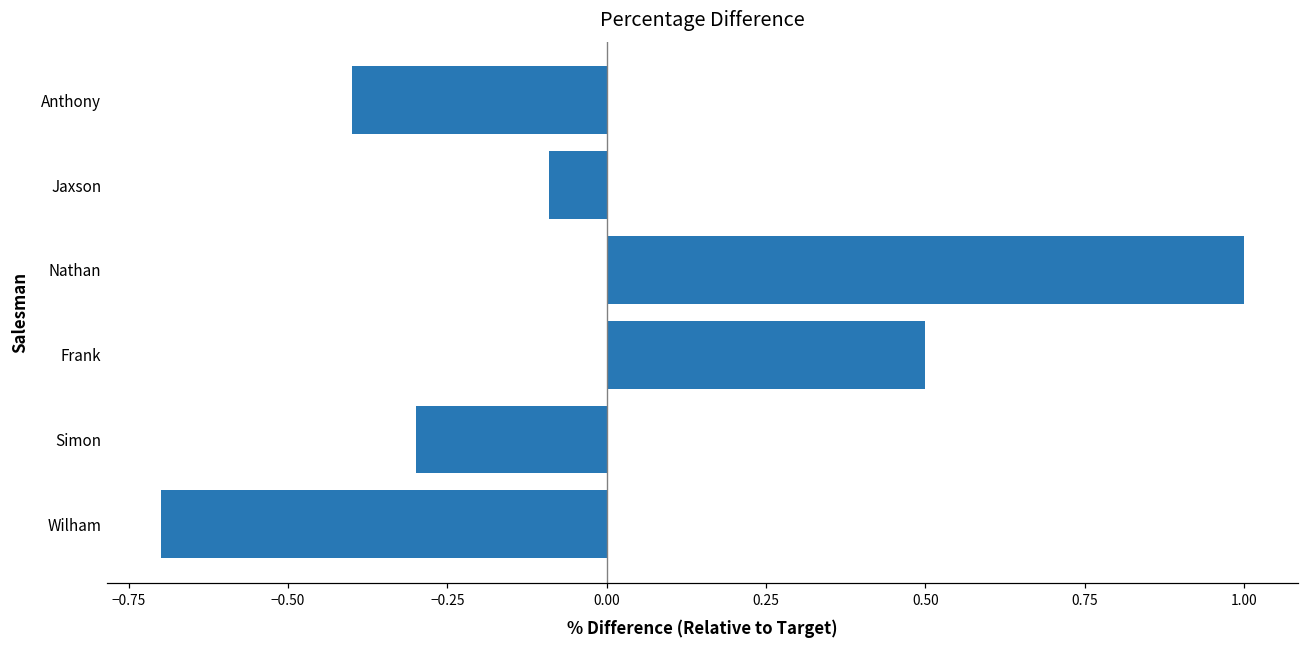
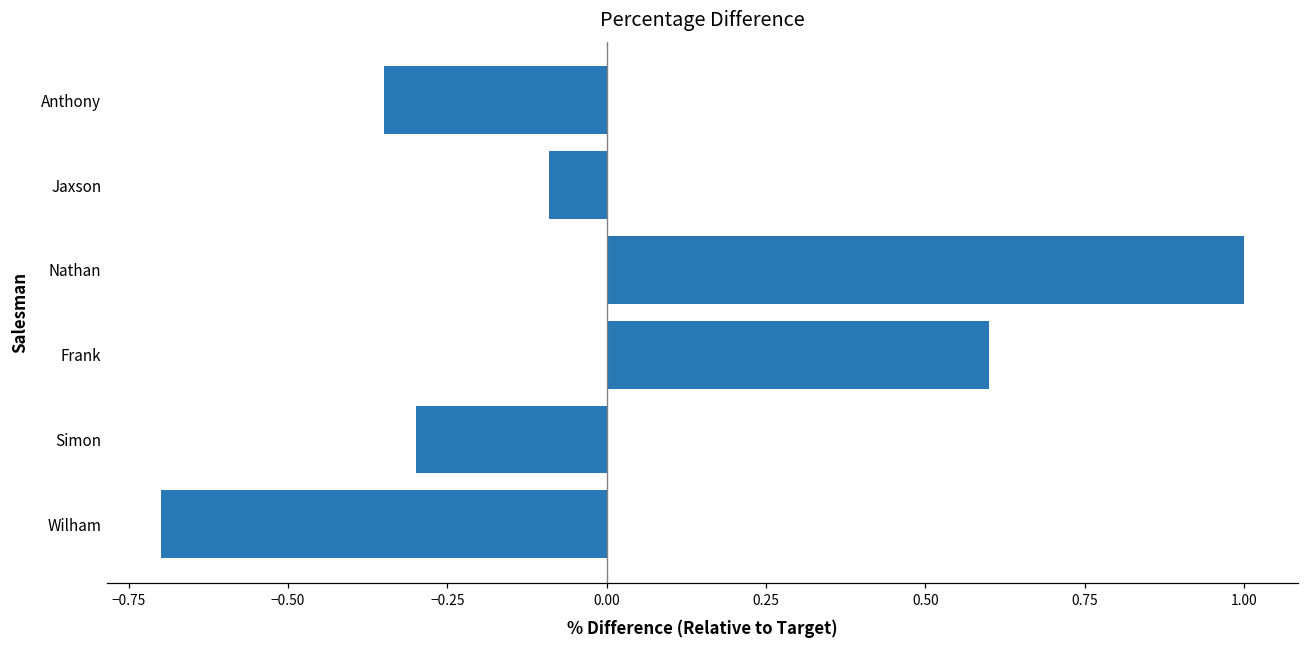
  {
-   "Anthony": -0.40,
+   "Anthony": -0.35,
    "Jaxson": -0.09,
    "Nathan": 1.00,
-   "Frank": 0.5,
+   "Frank": 0.6,
    "Simon": -0.30,
    "Wilham": -0.70
  }
